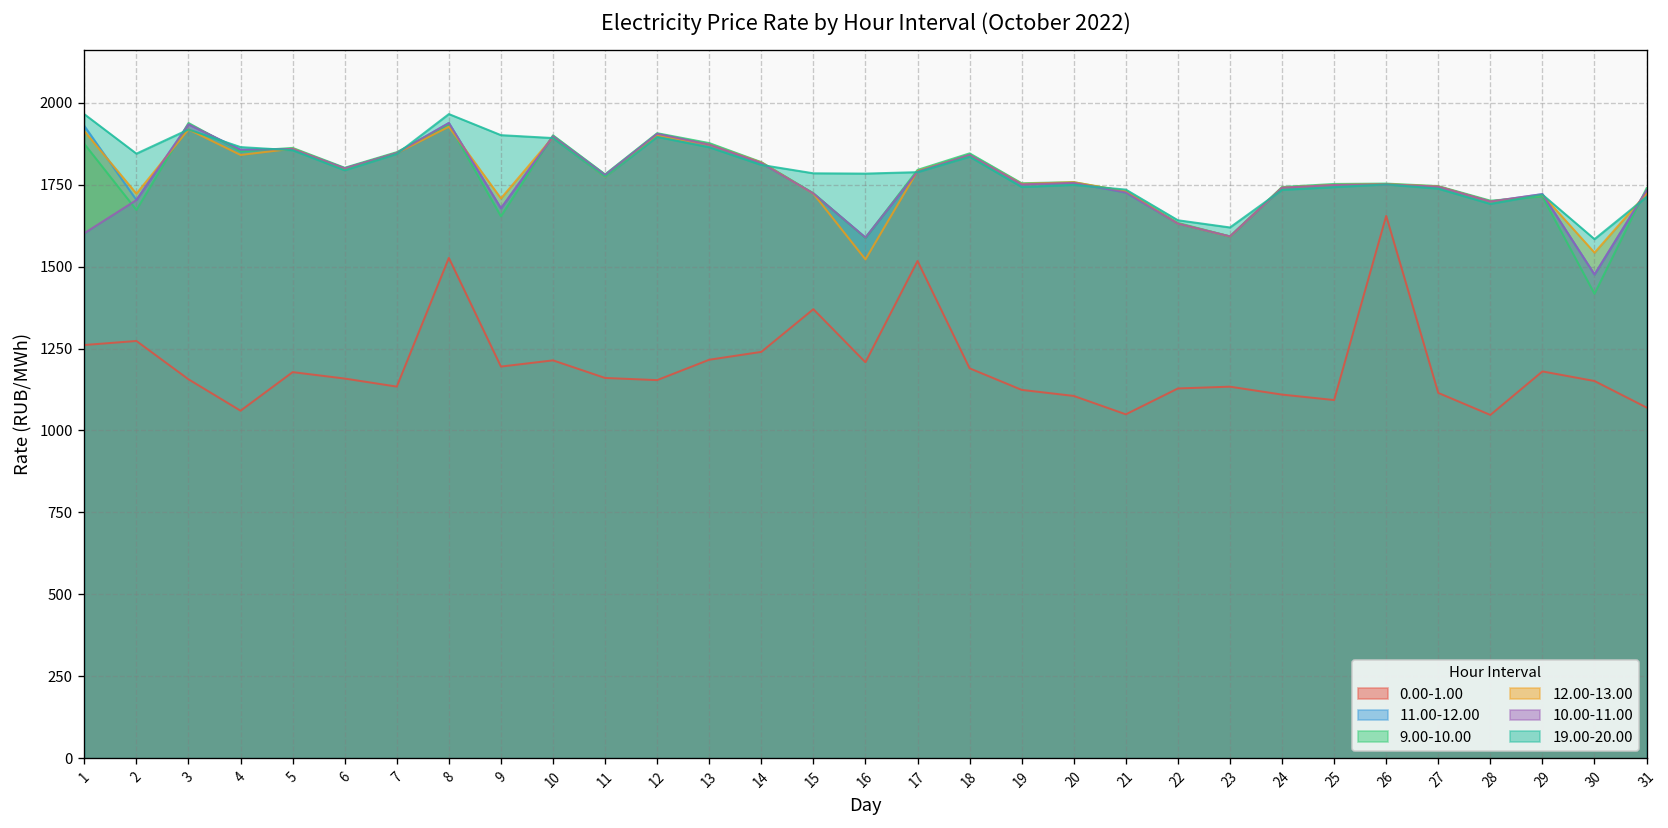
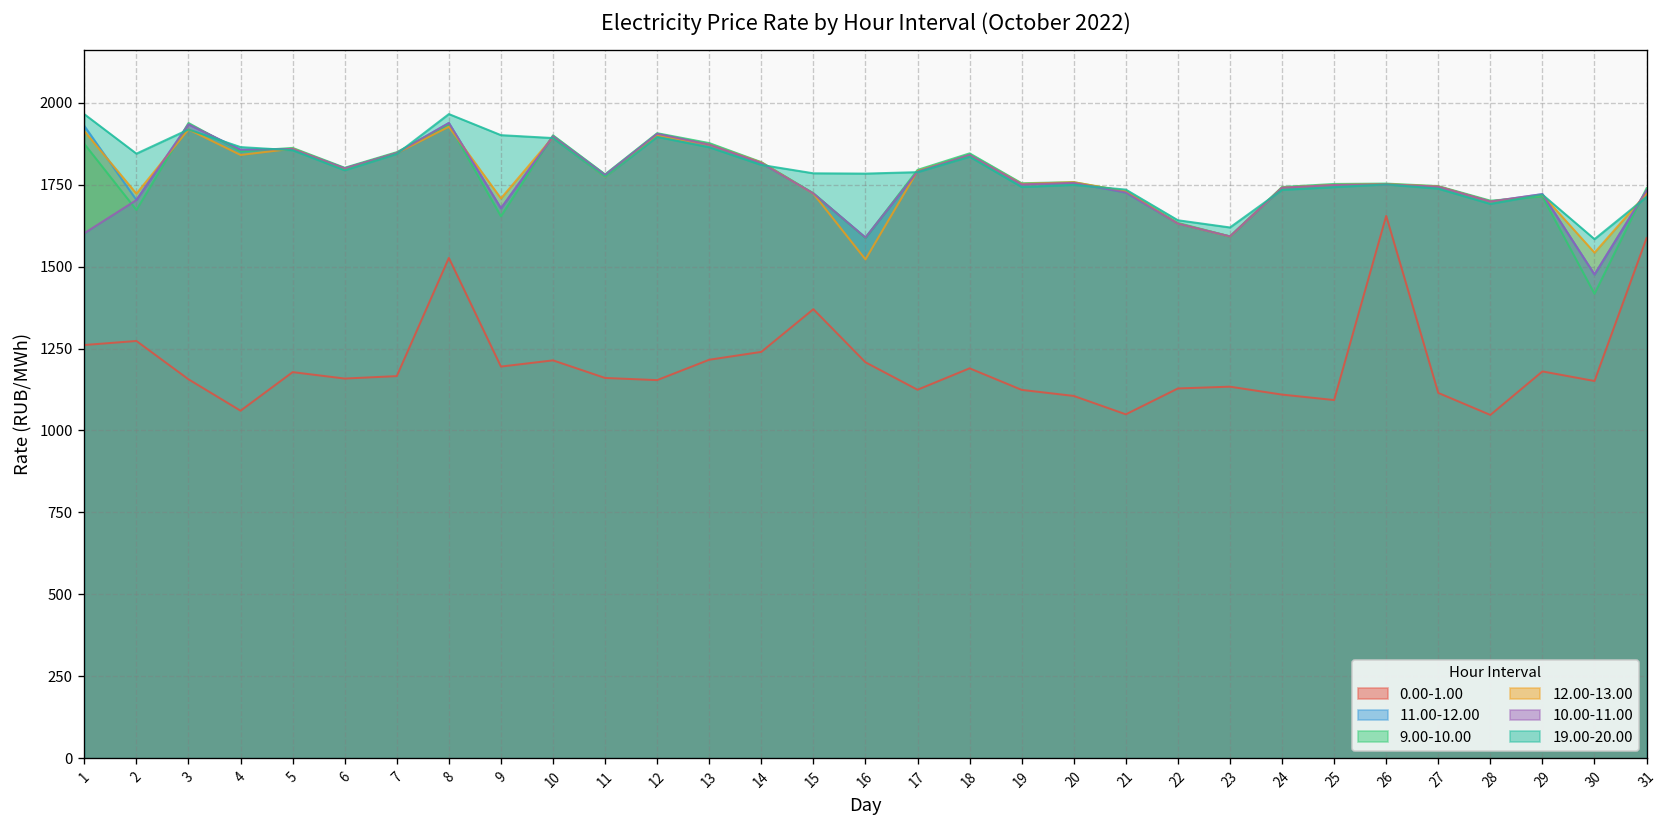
  {
    "0.00-1.00": {
      "1": 1260,
      "2": 1270,
      "3": 1160,
      "4": 1060,
      "5": 1180,
      "6": 1160,
-     "7": 1130,
+     "7": 1170,
      "8": 1530,
      "9": 1190,
      "10": 1210,
      "11": 1160,
      "12": 1150,
      "13": 1220,
      "14": 1240,
      "15": 1370,
      "16": 1210,
-     "17": 1520,
+     "17": 1120,
      "18": 1190,
      "19": 1120,
      "20": 1110,
      "21": 1050,
      "22": 1130,
      "23": 1130,
      "24": 1110,
      "25": 1090,
      "26": 1650,
      "27": 1110,
      "28": 1050,
      "29": 1180,
      "30": 1150,
-     "31": 1070
+     "31": 1590
    },
    "12.00-13.00": {
      "1": 1910,
      "2": 1720,
      "4": 1840,
      "9": 1710,
      "16": 1520,
      "30": 1540,
      "31": 1720
    },
    "10.00-11.00": {
      "1": 1600
    }
  }
